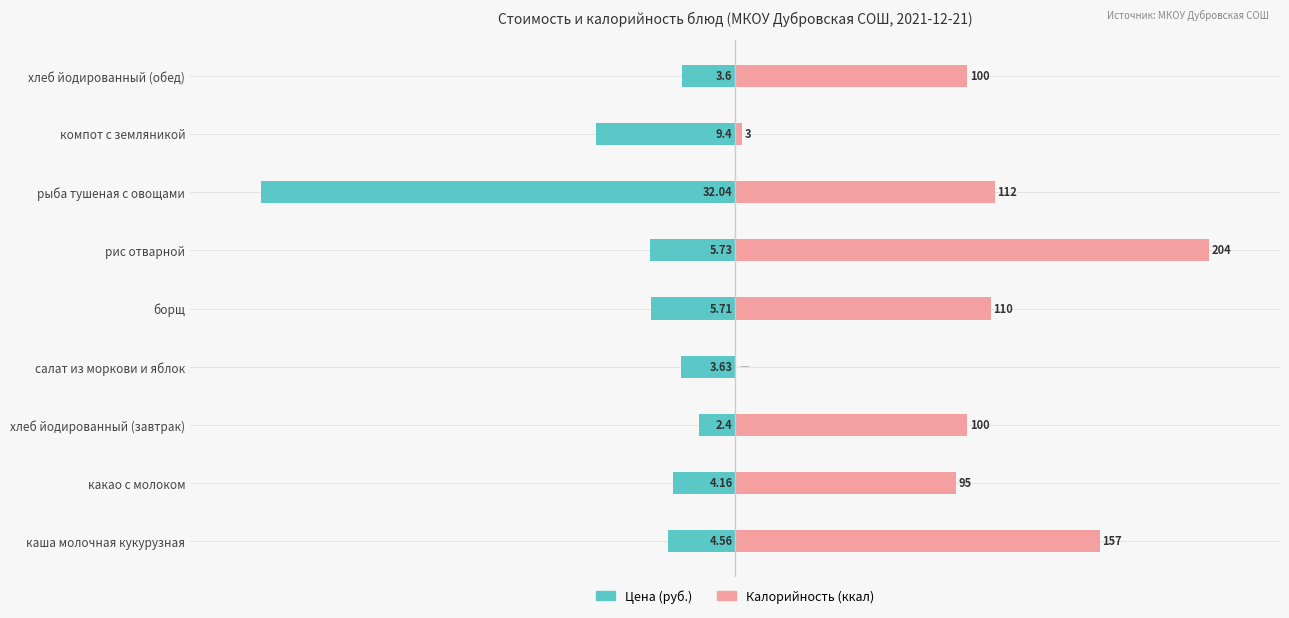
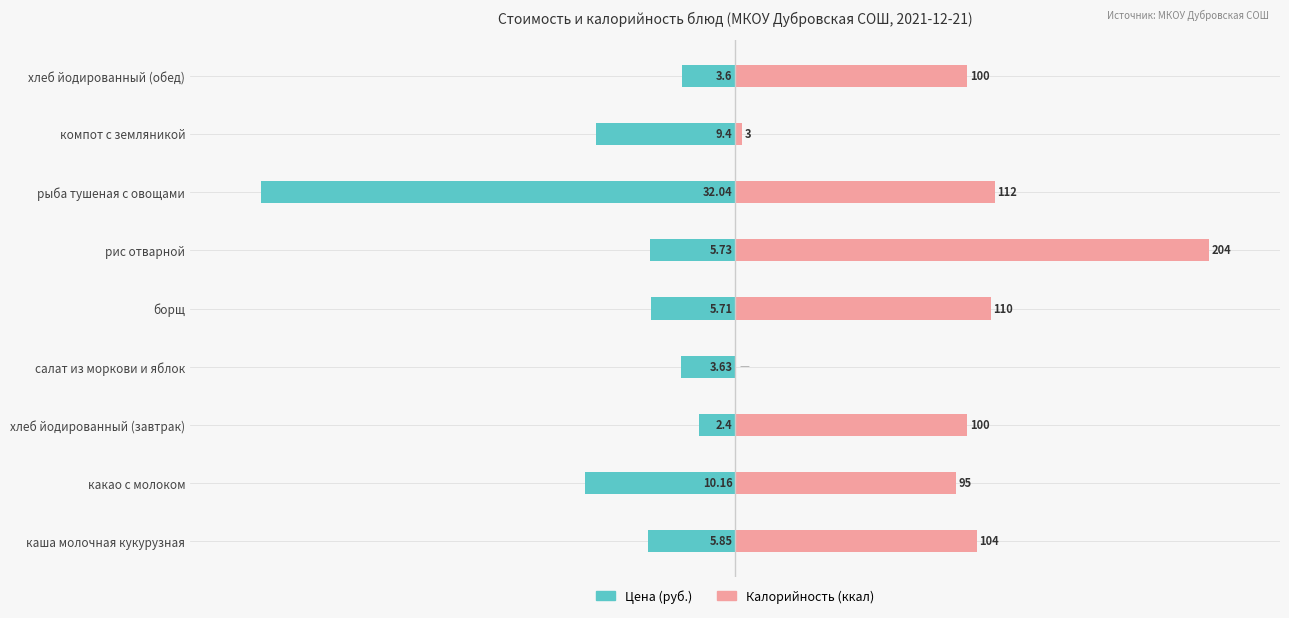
  {
    "Цена (руб.)": {
-     "какао с молоком": 4.16,
-     "каша молочная кукурузная": 4.56
+     "какао с молоком": 10.16,
+     "каша молочная кукурузная": 5.85
    },
    "Калорийность (ккал)": {
-     "каша молочная кукурузная": 157
+     "каша молочная кукурузная": 104
    }
  }
